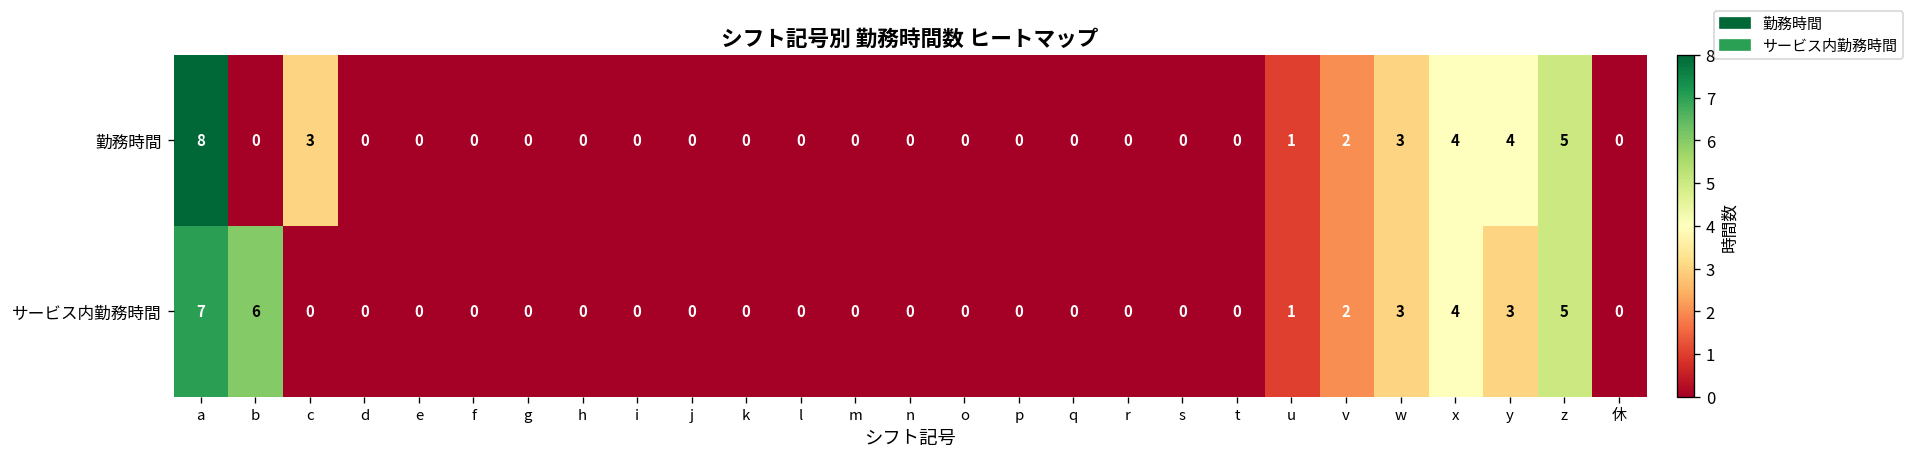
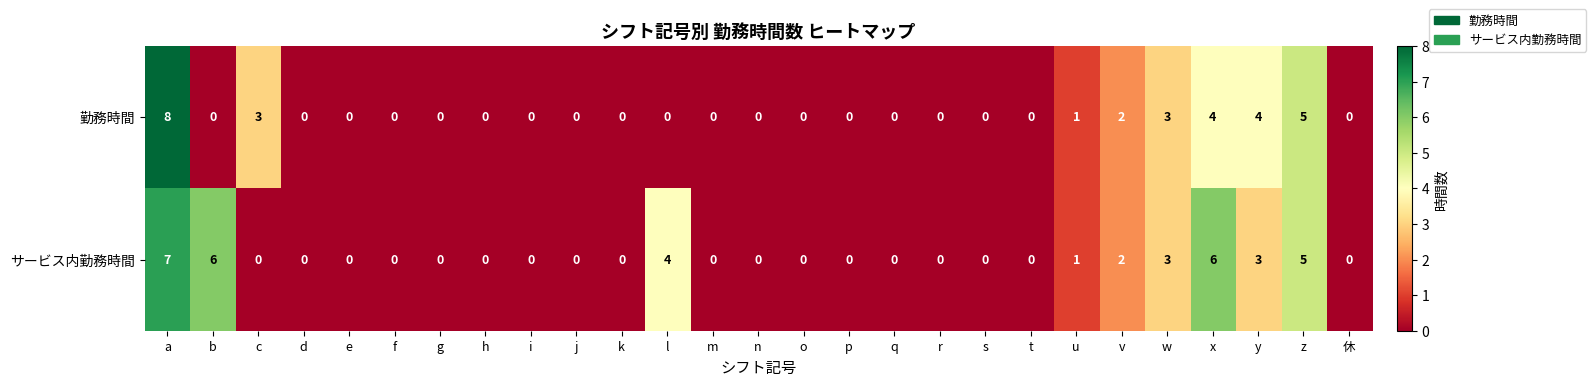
  {
    "勤務時間": {
      "a": 8,
      "b": 0,
      "c": 3,
      "d": 0,
      "e": 0,
      "f": 0,
      "g": 0,
      "h": 0,
      "i": 0,
      "j": 0,
      "k": 0,
      "l": 0,
      "m": 0,
      "n": 0,
      "o": 0,
      "p": 0,
      "q": 0,
      "r": 0,
      "s": 0,
      "t": 0,
      "u": 1,
      "v": 2,
      "w": 3,
      "x": 4,
      "y": 4,
      "z": 5,
      "休": 0
    },
    "サービス内勤務時間": {
      "a": 7,
      "b": 6,
      "c": 0,
      "d": 0,
      "e": 0,
      "f": 0,
      "g": 0,
      "h": 0,
      "i": 0,
      "j": 0,
      "k": 0,
-     "l": 0,
+     "l": 4,
      "m": 0,
      "n": 0,
      "o": 0,
      "p": 0,
      "q": 0,
      "r": 0,
      "s": 0,
      "t": 0,
      "u": 1,
      "v": 2,
      "w": 3,
-     "x": 4,
+     "x": 6,
      "y": 3,
      "z": 5,
      "休": 0
    }
  }
